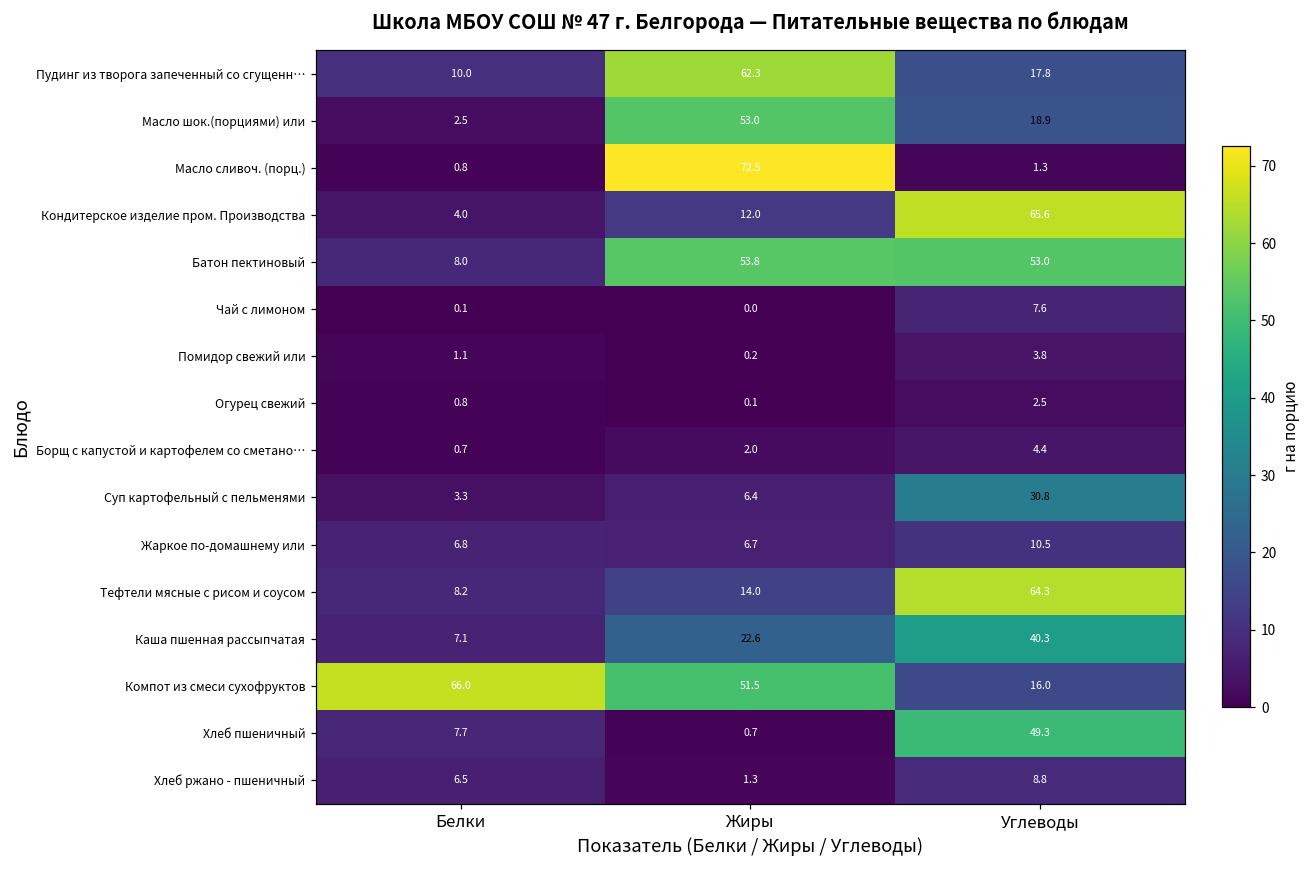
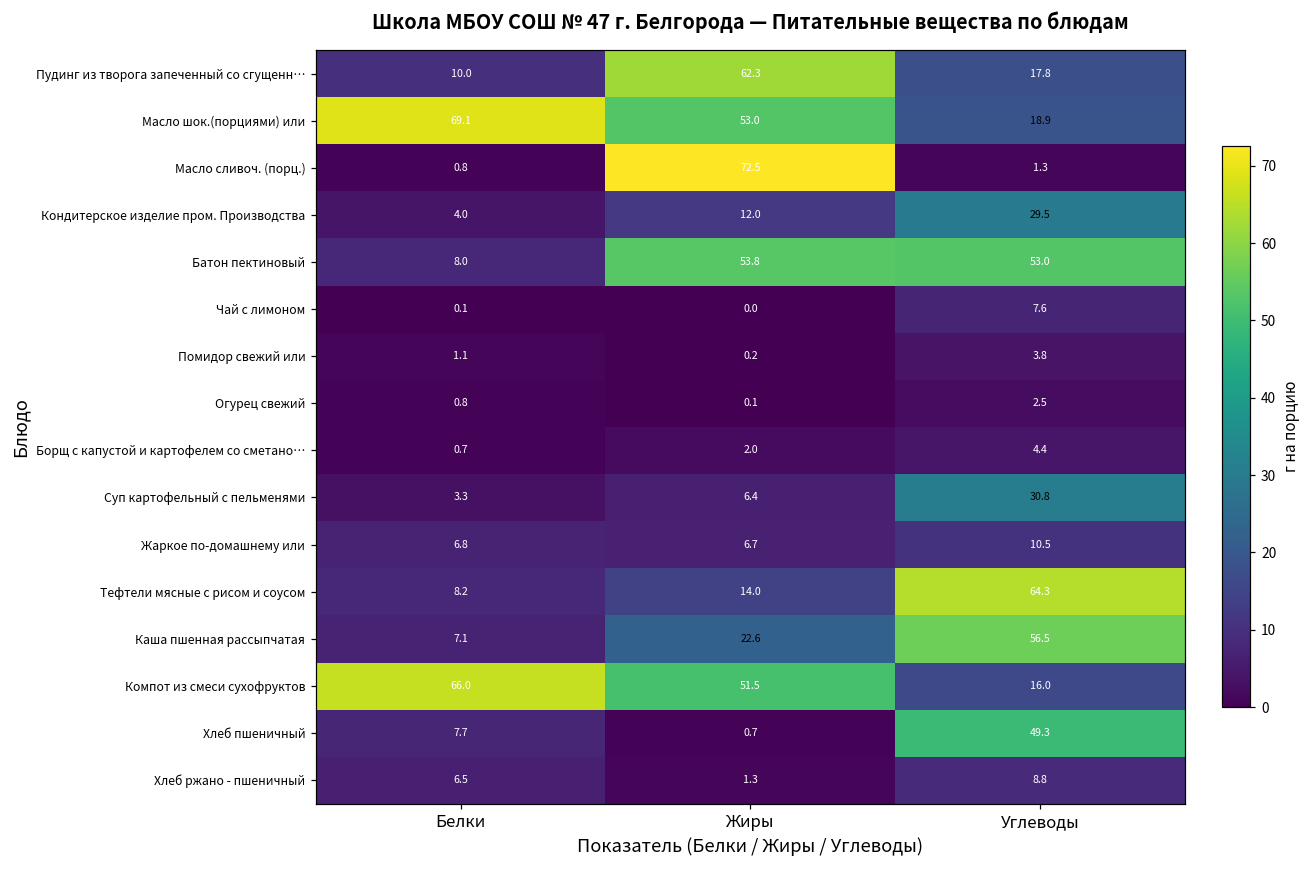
  {
    "Пудинг из творога запеченный со сгущенн…": {
      "Белки": 10.0,
      "Жиры": 62.3,
      "Углеводы": 17.8
    },
    "Масло шок.(порциями) или": {
-     "Белки": 2.5,
+     "Белки": 69.1,
      "Жиры": 53.0,
      "Углеводы": 18.9
    },
    "Масло сливоч. (порц.)": {
      "Белки": 0.8,
      "Жиры": 72.5,
      "Углеводы": 1.3
    },
    "Кондитерское изделие пром. Производства": {
      "Белки": 4.0,
      "Жиры": 12.0,
-     "Углеводы": 65.6
+     "Углеводы": 29.5
    },
    "Батон пектиновый": {
      "Белки": 8.0,
      "Жиры": 53.8,
      "Углеводы": 53.0
    },
    "Чай с лимоном": {
      "Белки": 0.1,
      "Жиры": 0.0,
      "Углеводы": 7.6
    },
    "Помидор свежий или": {
      "Белки": 1.1,
      "Жиры": 0.2,
      "Углеводы": 3.8
    },
    "Огурец свежий": {
      "Белки": 0.8,
      "Жиры": 0.1,
      "Углеводы": 2.5
    },
    "Борщ с капустой и картофелем со сметано…": {
      "Белки": 0.7,
      "Жиры": 2.0,
      "Углеводы": 4.4
    },
    "Суп картофельный с пельменями": {
      "Белки": 3.3,
      "Жиры": 6.4,
      "Углеводы": 30.8
    },
    "Жаркое по-домашнему или": {
      "Белки": 6.8,
      "Жиры": 6.7,
      "Углеводы": 10.5
    },
    "Тефтели мясные с рисом и соусом": {
      "Белки": 8.2,
      "Жиры": 14.0,
      "Углеводы": 64.3
    },
    "Каша пшенная рассыпчатая": {
      "Белки": 7.1,
      "Жиры": 22.6,
-     "Углеводы": 40.3
+     "Углеводы": 56.5
    },
    "Компот из смеси сухофруктов": {
      "Белки": 66.0,
      "Жиры": 51.5,
      "Углеводы": 16.0
    },
    "Хлеб пшеничный": {
      "Белки": 7.7,
      "Жиры": 0.7,
      "Углеводы": 49.3
    },
    "Хлеб ржано - пшеничный": {
      "Белки": 6.5,
      "Жиры": 1.3,
      "Углеводы": 8.8
    }
  }
